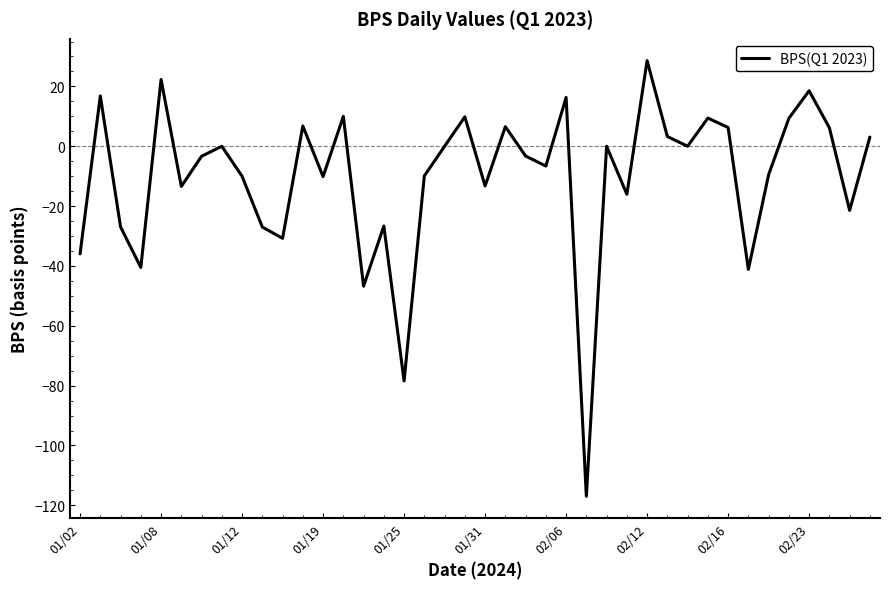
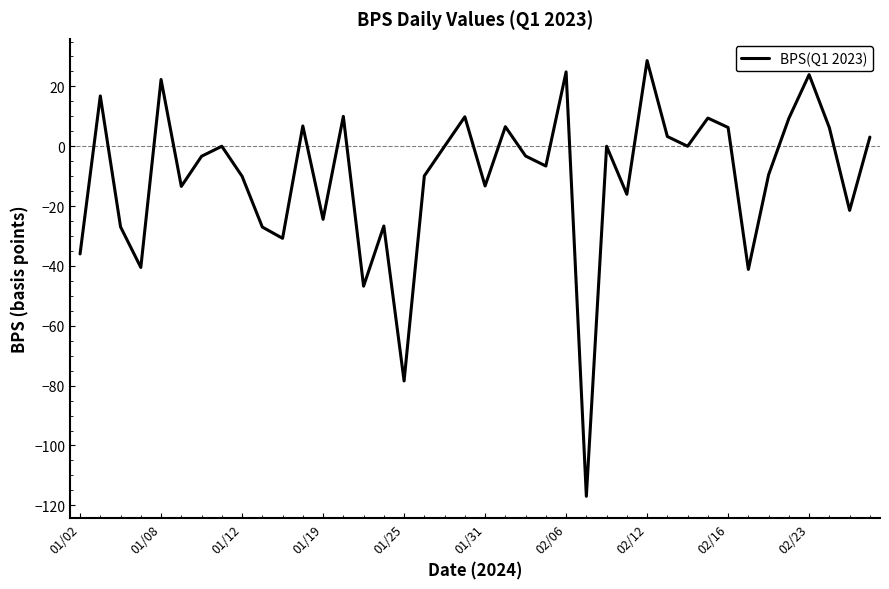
  {
    "01/02": -36,
    "01/08": 22,
    "01/12": -10,
-   "01/19": -10,
+   "01/19": -24,
    "01/25": -78,
    "01/31": -13,
-   "02/06": 16,
+   "02/06": 25,
    "02/12": 29,
    "02/16": 6,
-   "02/23": 19
+   "02/23": 24
  }
